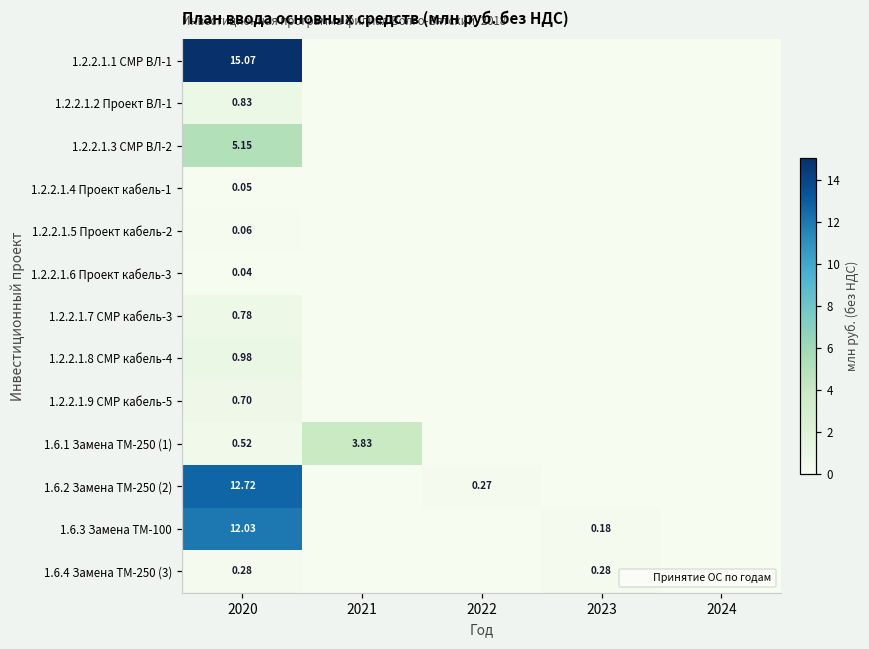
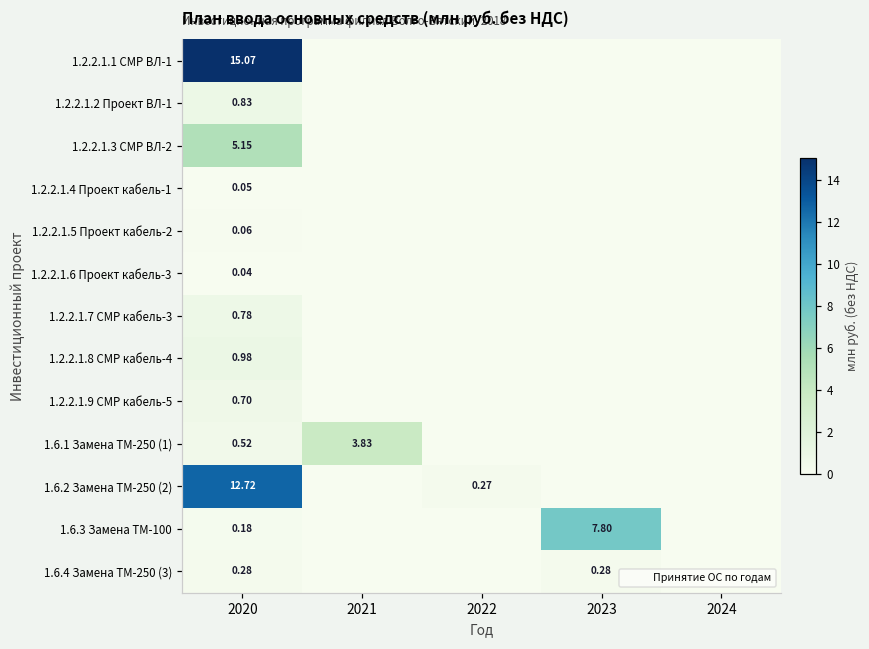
  {
    "1.2.2.1.1 СМР ВЛ-1": {
      "2020": 15.07
    },
    "1.2.2.1.2 Проект ВЛ-1": {
      "2020": 0.83
    },
    "1.2.2.1.3 СМР ВЛ-2": {
      "2020": 5.15
    },
    "1.2.2.1.4 Проект кабель-1": {
      "2020": 0.05
    },
    "1.2.2.1.5 Проект кабель-2": {
      "2020": 0.06
    },
    "1.2.2.1.6 Проект кабель-3": {
      "2020": 0.04
    },
    "1.2.2.1.7 СМР кабель-3": {
      "2020": 0.78
    },
    "1.2.2.1.8 СМР кабель-4": {
      "2020": 0.98
    },
    "1.2.2.1.9 СМР кабель-5": {
      "2020": 0.70
    },
    "1.6.1 Замена ТМ-250 (1)": {
      "2020": 0.52,
      "2021": 3.83
    },
    "1.6.2 Замена ТМ-250 (2)": {
      "2020": 12.72,
      "2022": 0.27
    },
    "1.6.3 Замена ТМ-100": {
-     "2020": 12.03,
-     "2023": 0.18
+     "2020": 0.18,
+     "2023": 7.80
    },
    "1.6.4 Замена ТМ-250 (3)": {
      "2020": 0.28,
      "2023": 0.28
    }
  }
